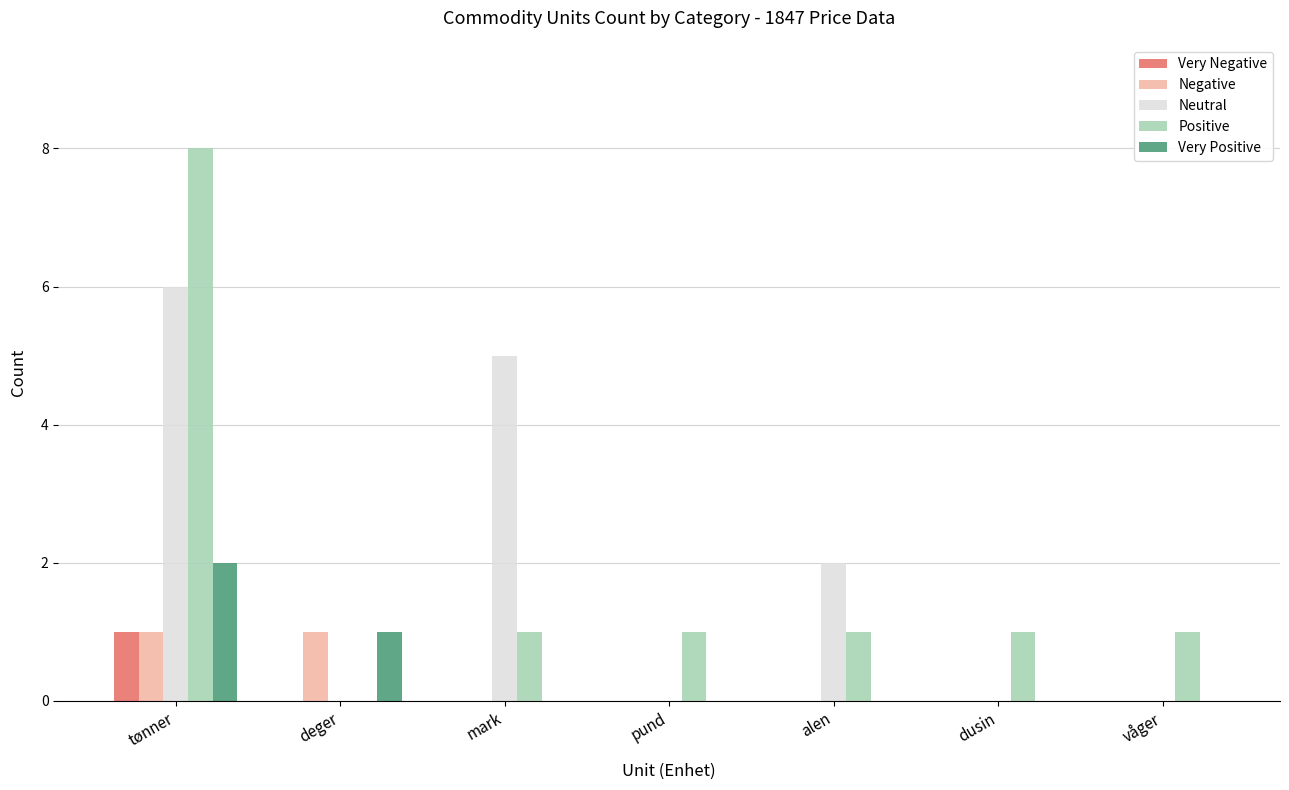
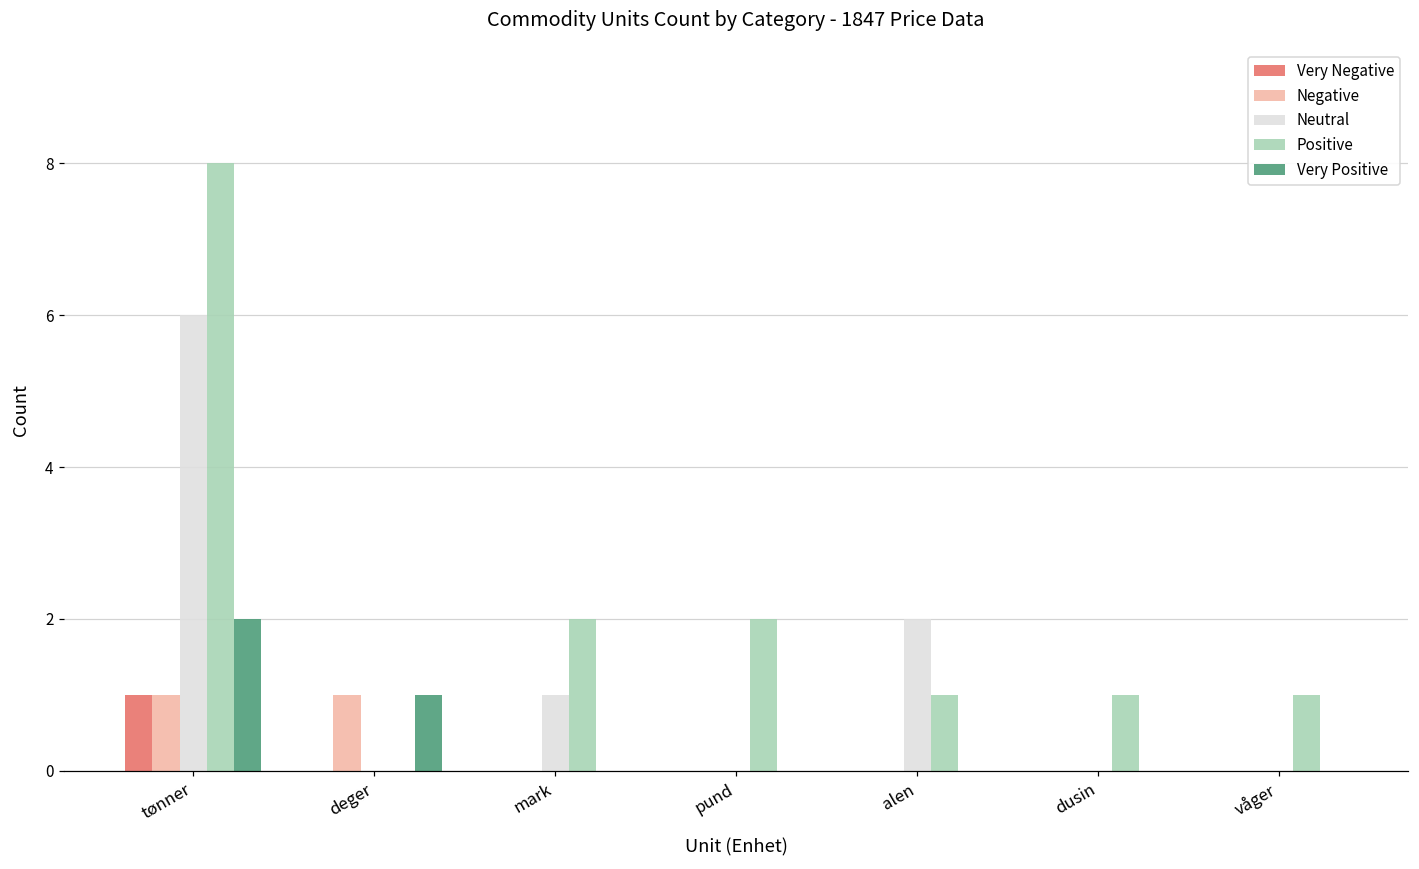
  {
    "Very Negative": {
      "tønner": 1,
      "deger": 0,
      "mark": 0,
      "pund": 0,
      "alen": 0,
      "dusin": 0,
      "våger": 0
    },
    "Negative": {
      "tønner": 1,
      "deger": 1,
      "mark": 0,
      "pund": 0,
      "alen": 0,
      "dusin": 0,
      "våger": 0
    },
    "Neutral": {
      "tønner": 6,
      "deger": 0,
-     "mark": 5,
+     "mark": 1,
      "pund": 0,
      "alen": 2,
      "dusin": 0,
      "våger": 0
    },
    "Positive": {
      "tønner": 8,
      "deger": 0,
-     "mark": 1,
-     "pund": 1,
+     "mark": 2,
+     "pund": 2,
      "alen": 1,
      "dusin": 1,
      "våger": 1
    },
    "Very Positive": {
      "tønner": 2,
      "deger": 1,
      "mark": 0,
      "pund": 0,
      "alen": 0,
      "dusin": 0,
      "våger": 0
    }
  }
